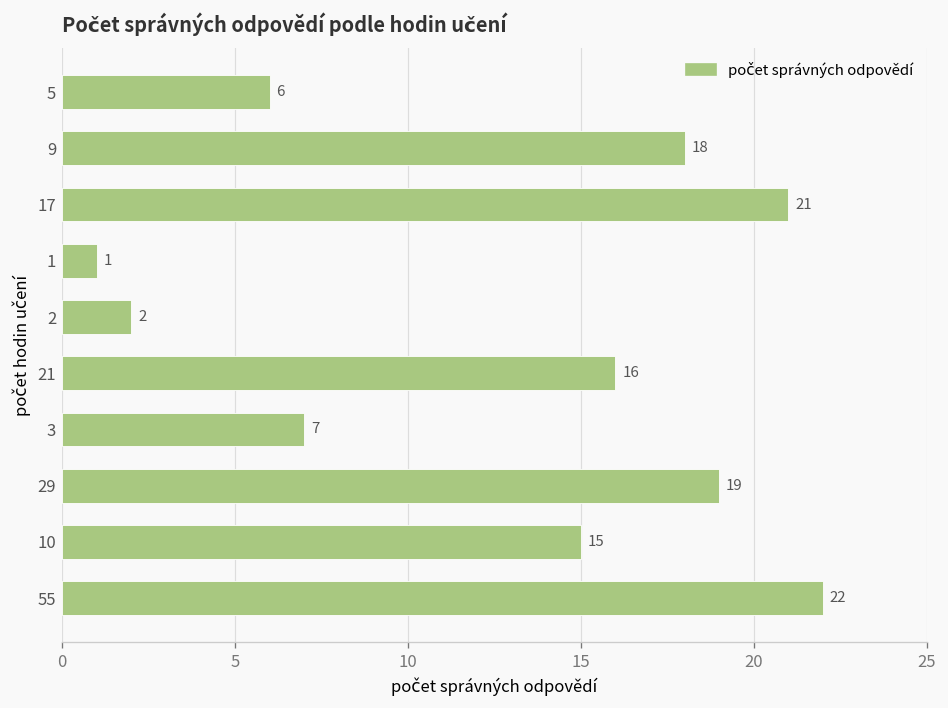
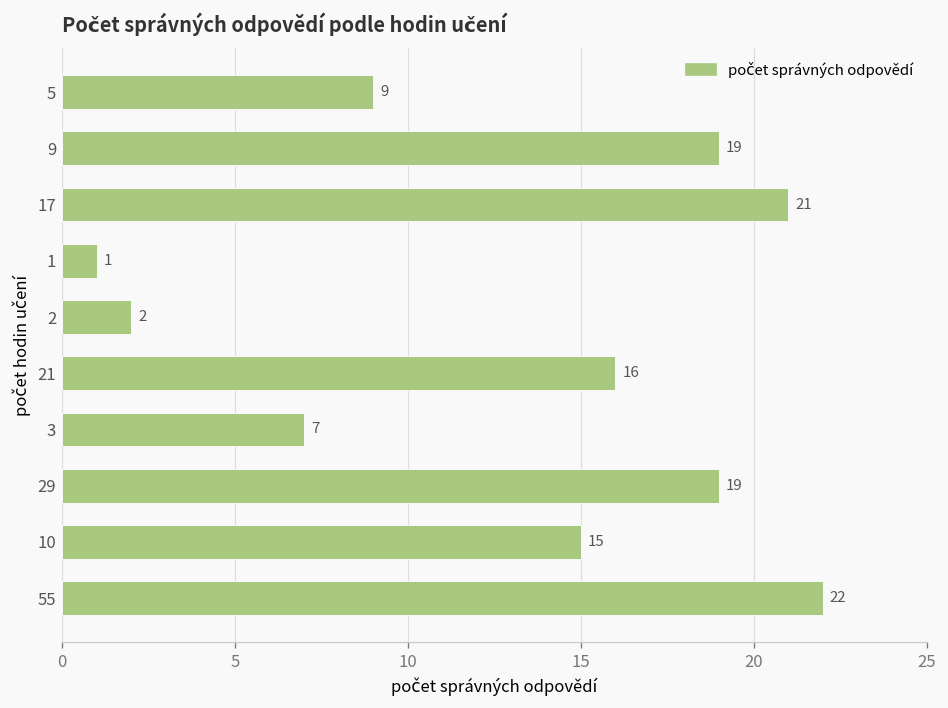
  {
-   "5": 6,
-   "9": 18,
+   "5": 9,
+   "9": 19,
    "17": 21,
    "1": 1,
    "2": 2,
    "21": 16,
    "3": 7,
    "29": 19,
    "10": 15,
    "55": 22
  }
